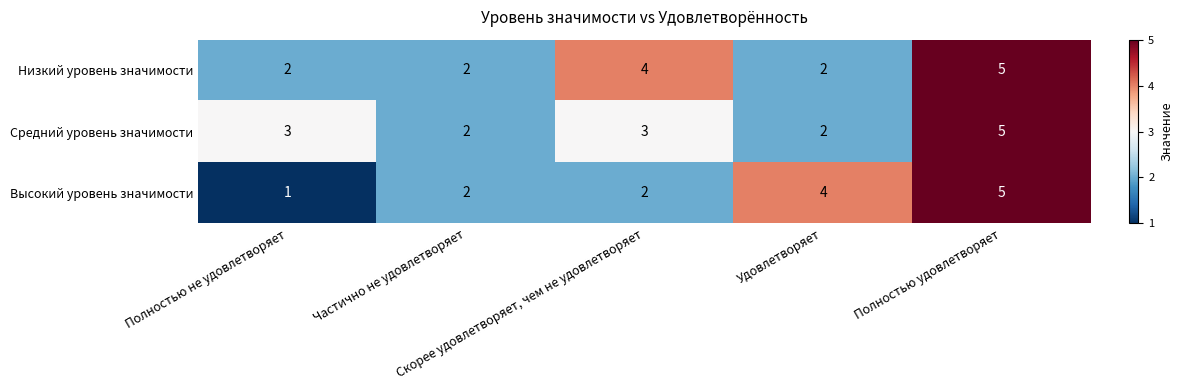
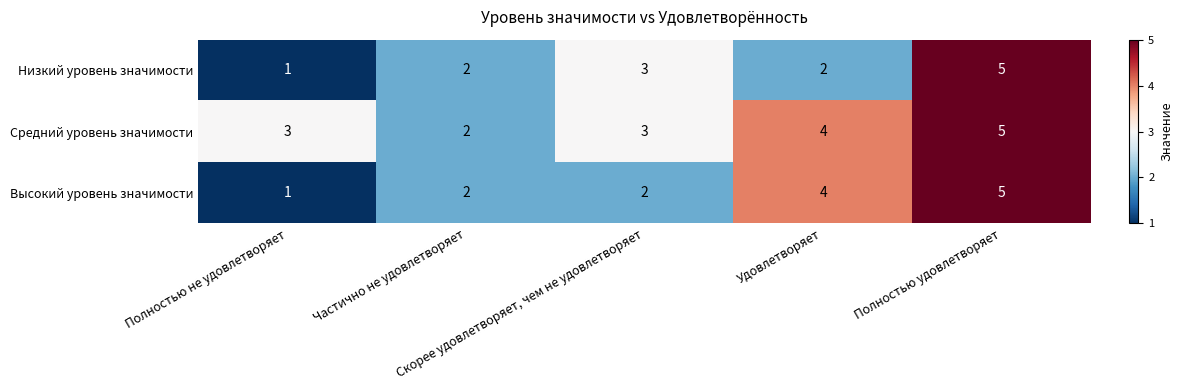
  {
    "Низкий уровень значимости": {
-     "Полностью не удовлетворяет": 2,
+     "Полностью не удовлетворяет": 1,
      "Частично не удовлетворяет": 2,
-     "Скорее удовлетворяет, чем не удовлетворяет": 4,
+     "Скорее удовлетворяет, чем не удовлетворяет": 3,
      "Удовлетворяет": 2,
      "Полностью удовлетворяет": 5
    },
    "Средний уровень значимости": {
      "Полностью не удовлетворяет": 3,
      "Частично не удовлетворяет": 2,
      "Скорее удовлетворяет, чем не удовлетворяет": 3,
-     "Удовлетворяет": 2,
+     "Удовлетворяет": 4,
      "Полностью удовлетворяет": 5
    },
    "Высокий уровень значимости": {
      "Полностью не удовлетворяет": 1,
      "Частично не удовлетворяет": 2,
      "Скорее удовлетворяет, чем не удовлетворяет": 2,
      "Удовлетворяет": 4,
      "Полностью удовлетворяет": 5
    }
  }
